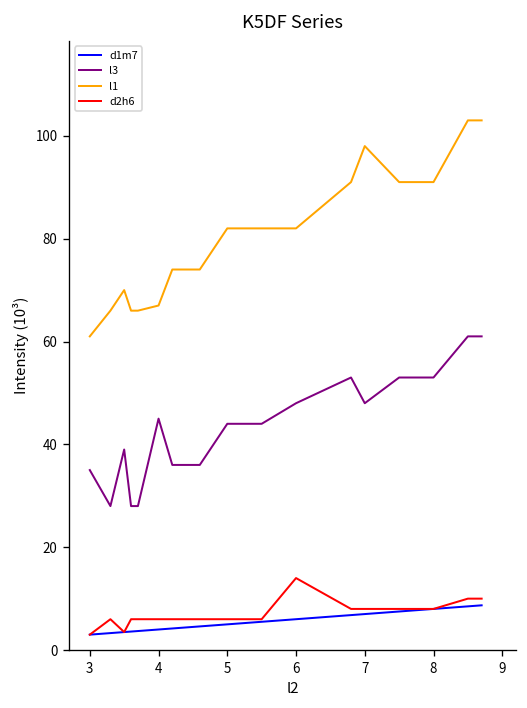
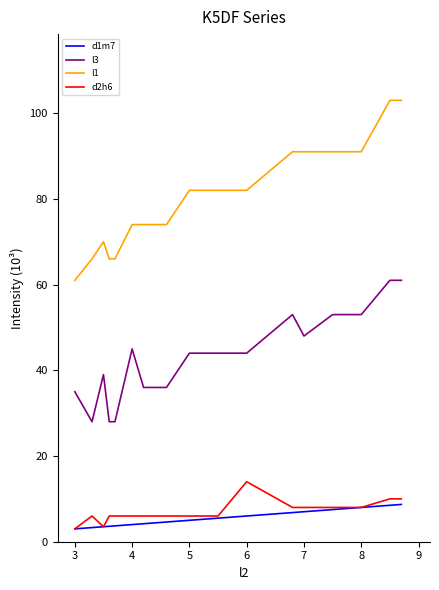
  {
    "d1m7": {
      "4": 4,
      "5": 5,
      "6": 6,
      "7": 7
    },
    "l3": {
      "3": 35,
      "4": 45,
      "5": 44,
-     "6": 48,
+     "6": 44,
      "7": 48,
      "8": 53
    },
    "l1": {
      "3": 61,
-     "4": 67,
+     "4": 74,
      "5": 82,
      "6": 82,
-     "7": 98,
+     "7": 91,
      "8": 91
    },
    "d2h6": {
      "4": 6,
      "5": 6,
      "6": 14,
      "7": 8
    }
  }
